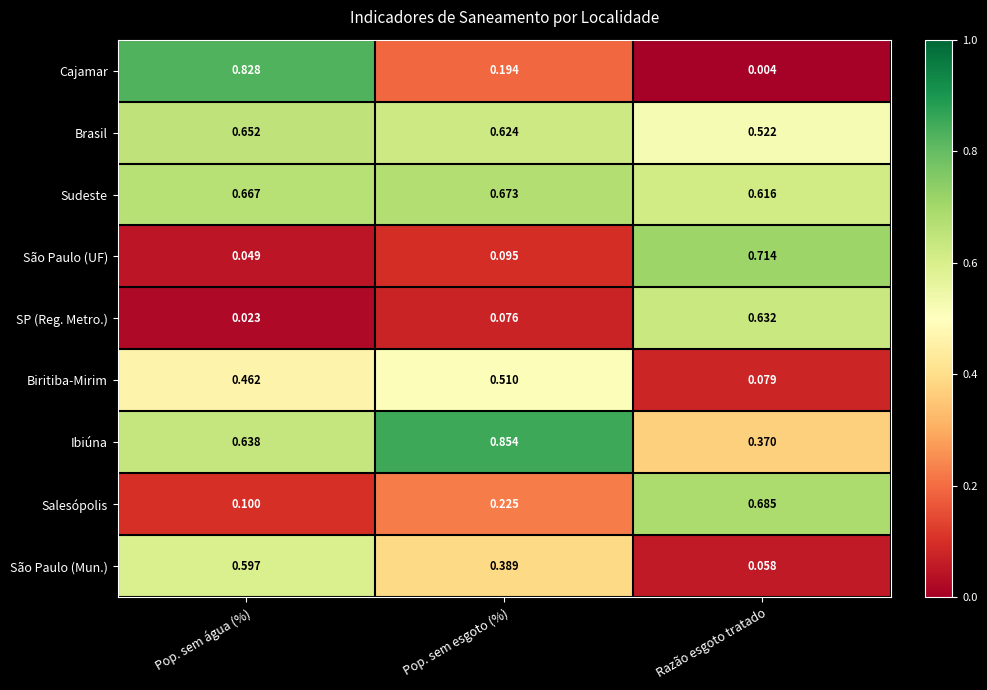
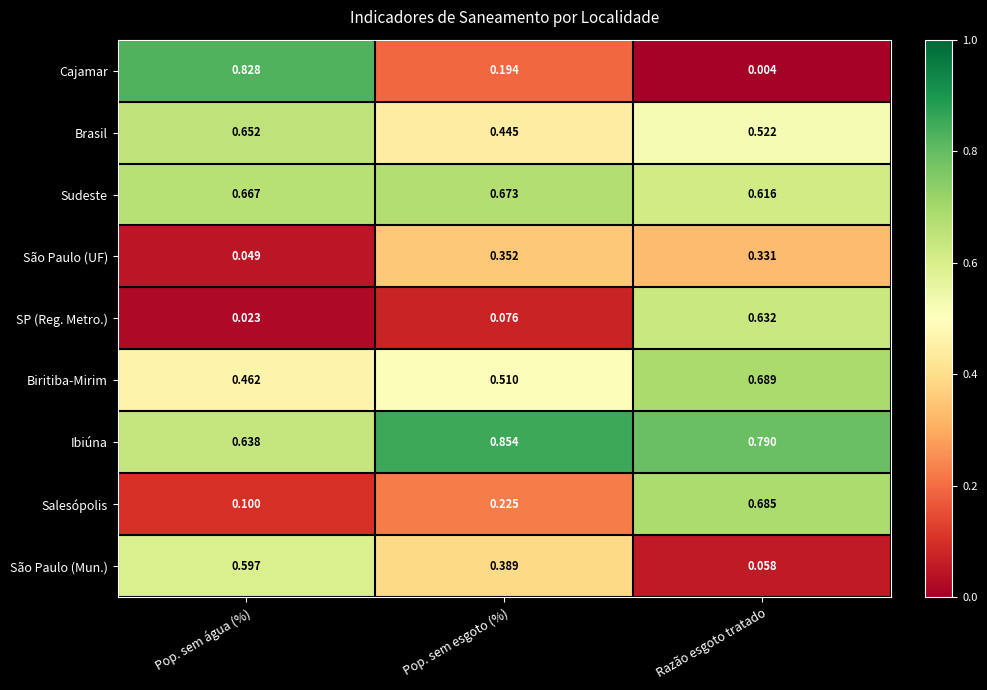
  {
    "Cajamar": {
      "Pop. sem água (%)": 0.828,
      "Pop. sem esgoto (%)": 0.194,
      "Razão esgoto tratado": 0.004
    },
    "Brasil": {
      "Pop. sem água (%)": 0.652,
-     "Pop. sem esgoto (%)": 0.624,
+     "Pop. sem esgoto (%)": 0.445,
      "Razão esgoto tratado": 0.522
    },
    "Sudeste": {
      "Pop. sem água (%)": 0.667,
      "Pop. sem esgoto (%)": 0.673,
      "Razão esgoto tratado": 0.616
    },
    "São Paulo (UF)": {
      "Pop. sem água (%)": 0.049,
-     "Pop. sem esgoto (%)": 0.095,
-     "Razão esgoto tratado": 0.714
+     "Pop. sem esgoto (%)": 0.352,
+     "Razão esgoto tratado": 0.331
    },
    "SP (Reg. Metro.)": {
      "Pop. sem água (%)": 0.023,
      "Pop. sem esgoto (%)": 0.076,
      "Razão esgoto tratado": 0.632
    },
    "Biritiba-Mirim": {
      "Pop. sem água (%)": 0.462,
      "Pop. sem esgoto (%)": 0.510,
-     "Razão esgoto tratado": 0.079
+     "Razão esgoto tratado": 0.689
    },
    "Ibiúna": {
      "Pop. sem água (%)": 0.638,
      "Pop. sem esgoto (%)": 0.854,
-     "Razão esgoto tratado": 0.370
+     "Razão esgoto tratado": 0.790
    },
    "Salesópolis": {
      "Pop. sem água (%)": 0.100,
      "Pop. sem esgoto (%)": 0.225,
      "Razão esgoto tratado": 0.685
    },
    "São Paulo (Mun.)": {
      "Pop. sem água (%)": 0.597,
      "Pop. sem esgoto (%)": 0.389,
      "Razão esgoto tratado": 0.058
    }
  }
